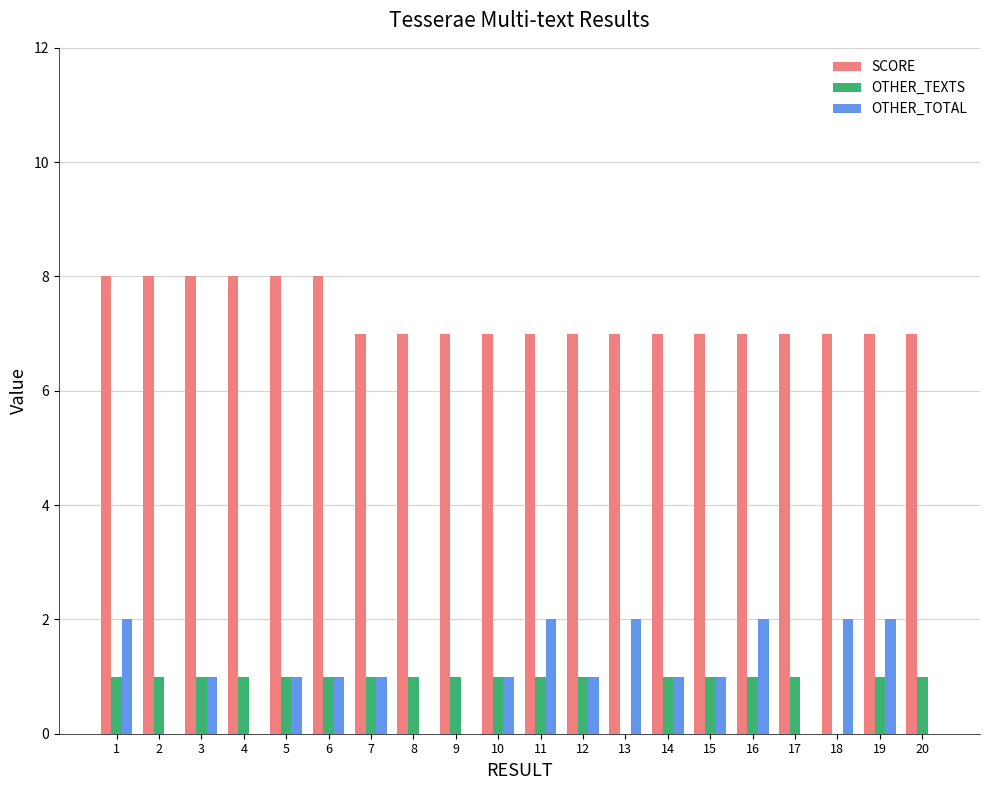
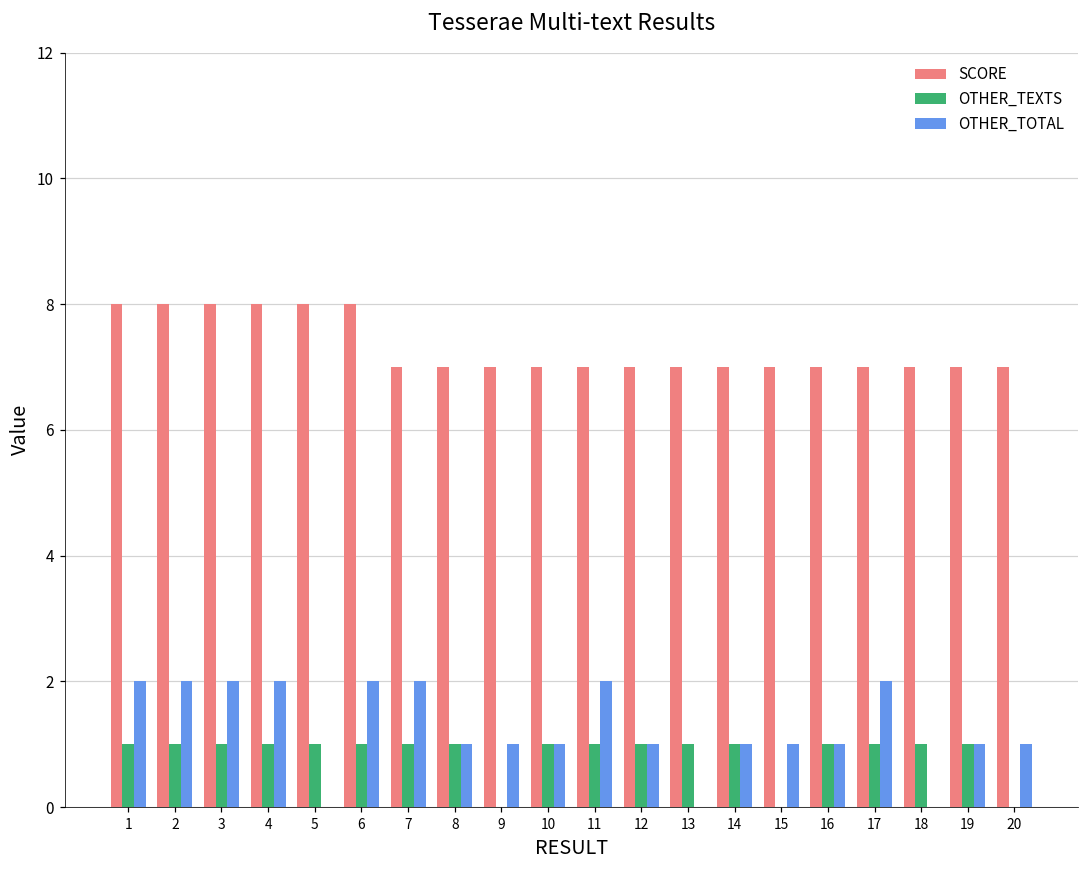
  {
    "SCORE": {
      "1": 8,
      "2": 8,
      "3": 8,
      "4": 8,
      "5": 8,
      "6": 8,
      "7": 7,
      "8": 7,
      "9": 7,
      "10": 7,
      "11": 7,
      "12": 7,
      "13": 7,
      "14": 7,
      "15": 7,
      "16": 7,
      "17": 7,
      "18": 7,
      "19": 7,
      "20": 7
    },
    "OTHER_TEXTS": {
      "1": 1,
      "2": 1,
      "3": 1,
      "4": 1,
      "5": 1,
      "6": 1,
      "7": 1,
      "8": 1,
-     "9": 1,
+     "9": 0,
      "10": 1,
      "11": 1,
      "12": 1,
-     "13": 0,
+     "13": 1,
      "14": 1,
-     "15": 1,
+     "15": 0,
      "16": 1,
      "17": 1,
-     "18": 0,
+     "18": 1,
      "19": 1,
-     "20": 1
+     "20": 0
    },
    "OTHER_TOTAL": {
      "1": 2,
-     "2": 0,
-     "3": 1,
-     "4": 0,
-     "5": 1,
-     "6": 1,
-     "7": 1,
-     "8": 0,
-     "9": 0,
+     "2": 2,
+     "3": 2,
+     "4": 2,
+     "5": 0,
+     "6": 2,
+     "7": 2,
+     "8": 1,
+     "9": 1,
      "10": 1,
      "11": 2,
      "12": 1,
-     "13": 2,
+     "13": 0,
      "14": 1,
      "15": 1,
-     "16": 2,
-     "17": 0,
-     "18": 2,
-     "19": 2,
-     "20": 0
+     "16": 1,
+     "17": 2,
+     "18": 0,
+     "19": 1,
+     "20": 1
    }
  }
